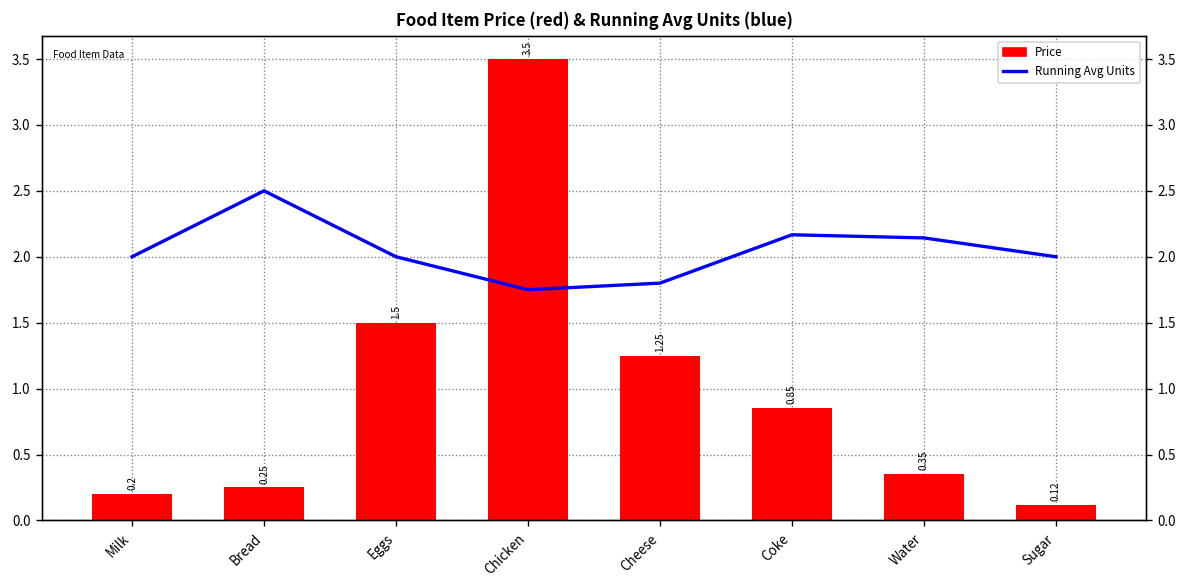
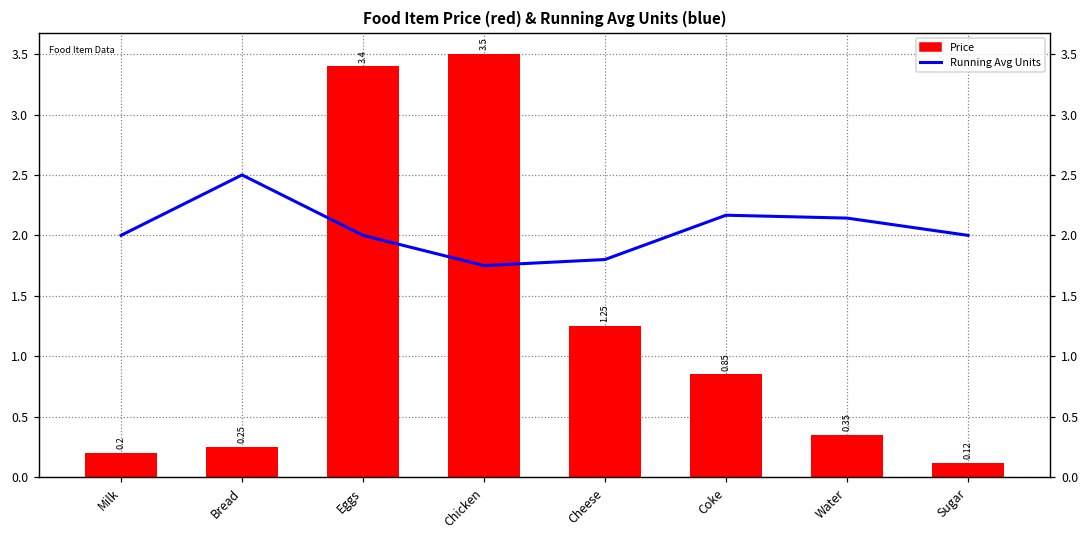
  {
    "Running Avg Units": {
      "Milk": 2.00,
      "Bread": 2.50,
      "Eggs": 2.00,
      "Chicken": 1.75,
      "Cheese": 1.80,
      "Coke": 2.17,
      "Water": 2.14,
      "Sugar": 2.00
    },
    "Price": {
      "Milk": 0.2,
      "Bread": 0.25,
-     "Eggs": 1.5,
+     "Eggs": 3.4,
      "Chicken": 3.5,
      "Cheese": 1.25,
      "Coke": 0.85,
      "Water": 0.35,
      "Sugar": 0.12
    }
  }
